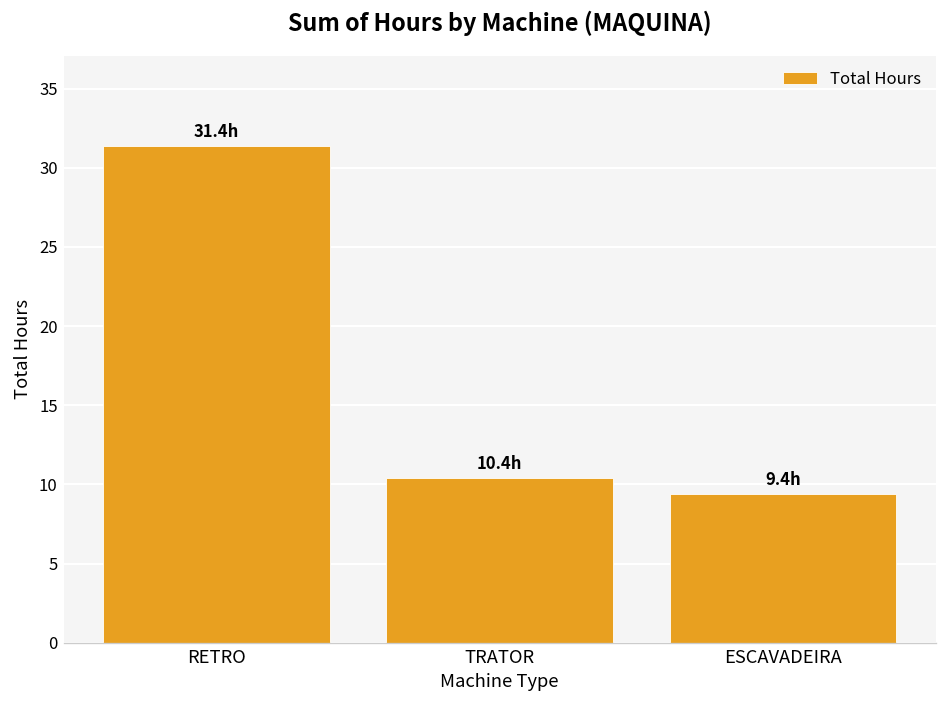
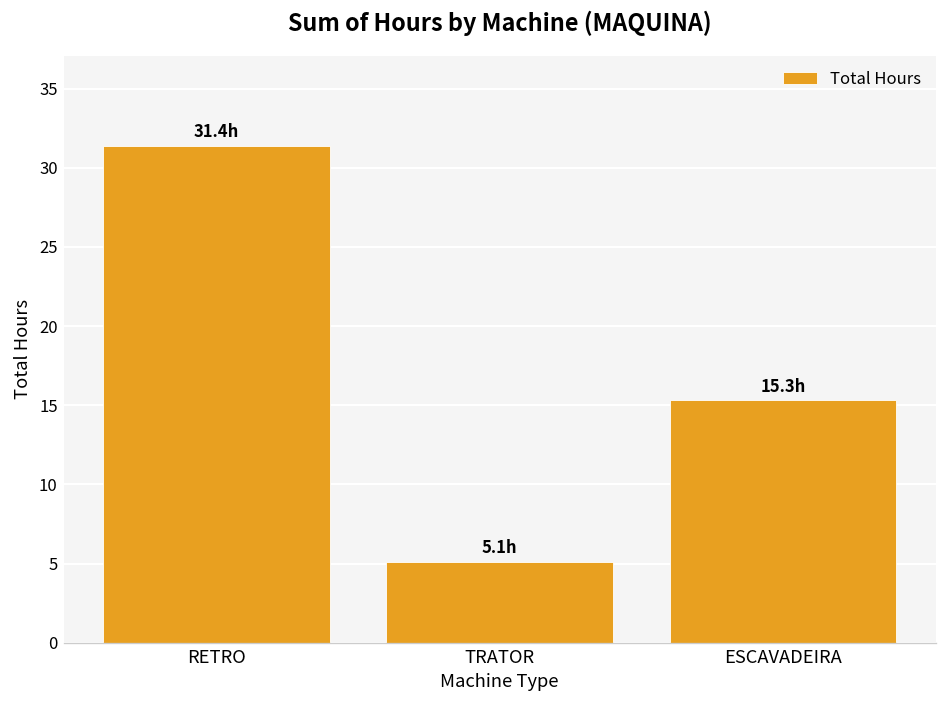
  {
    "RETRO": "31.4h",
-   "TRATOR": "10.4h",
-   "ESCAVADEIRA": "9.4h"
+   "TRATOR": "5.1h",
+   "ESCAVADEIRA": "15.3h"
  }
